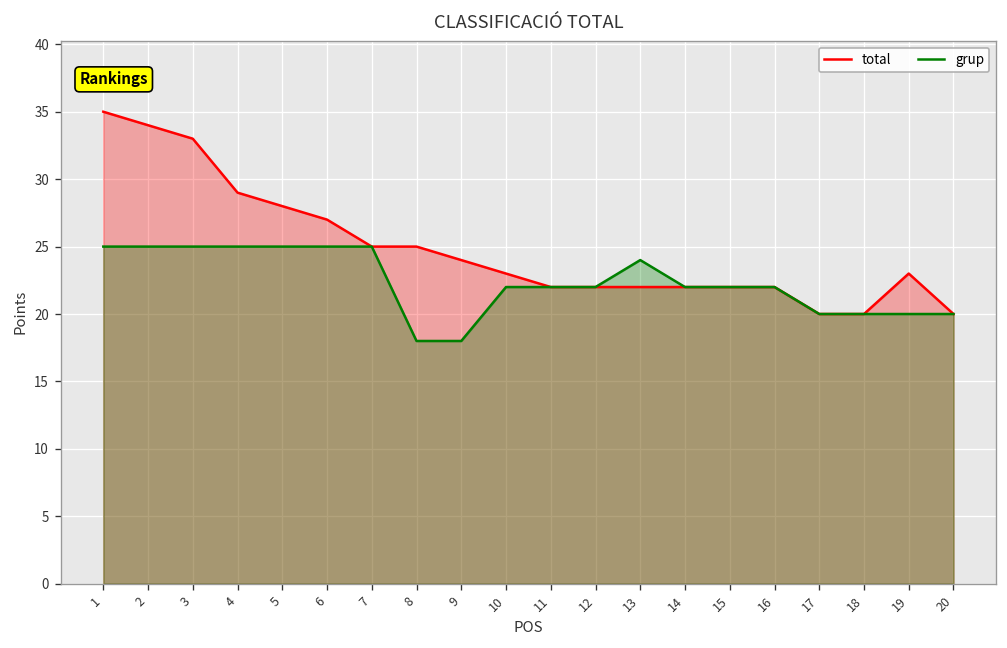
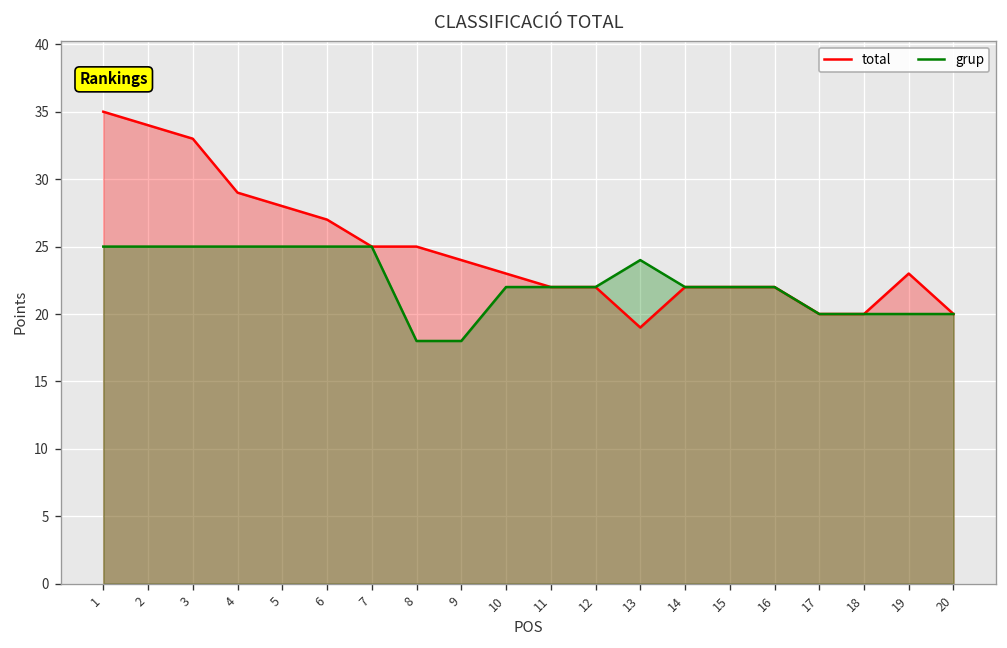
  {
    "total": {
      "1": 35,
      "2": 34,
      "3": 33,
      "4": 29,
      "5": 28,
      "6": 27,
      "8": 25,
      "9": 24,
      "10": 23,
-     "13": 22,
+     "13": 19,
      "19": 23
    },
    "grup": {
      "1": 25,
      "2": 25,
      "3": 25,
      "4": 25,
      "5": 25,
      "6": 25,
      "8": 18,
      "9": 18,
      "10": 22,
      "13": 24,
      "19": 20
    }
  }
